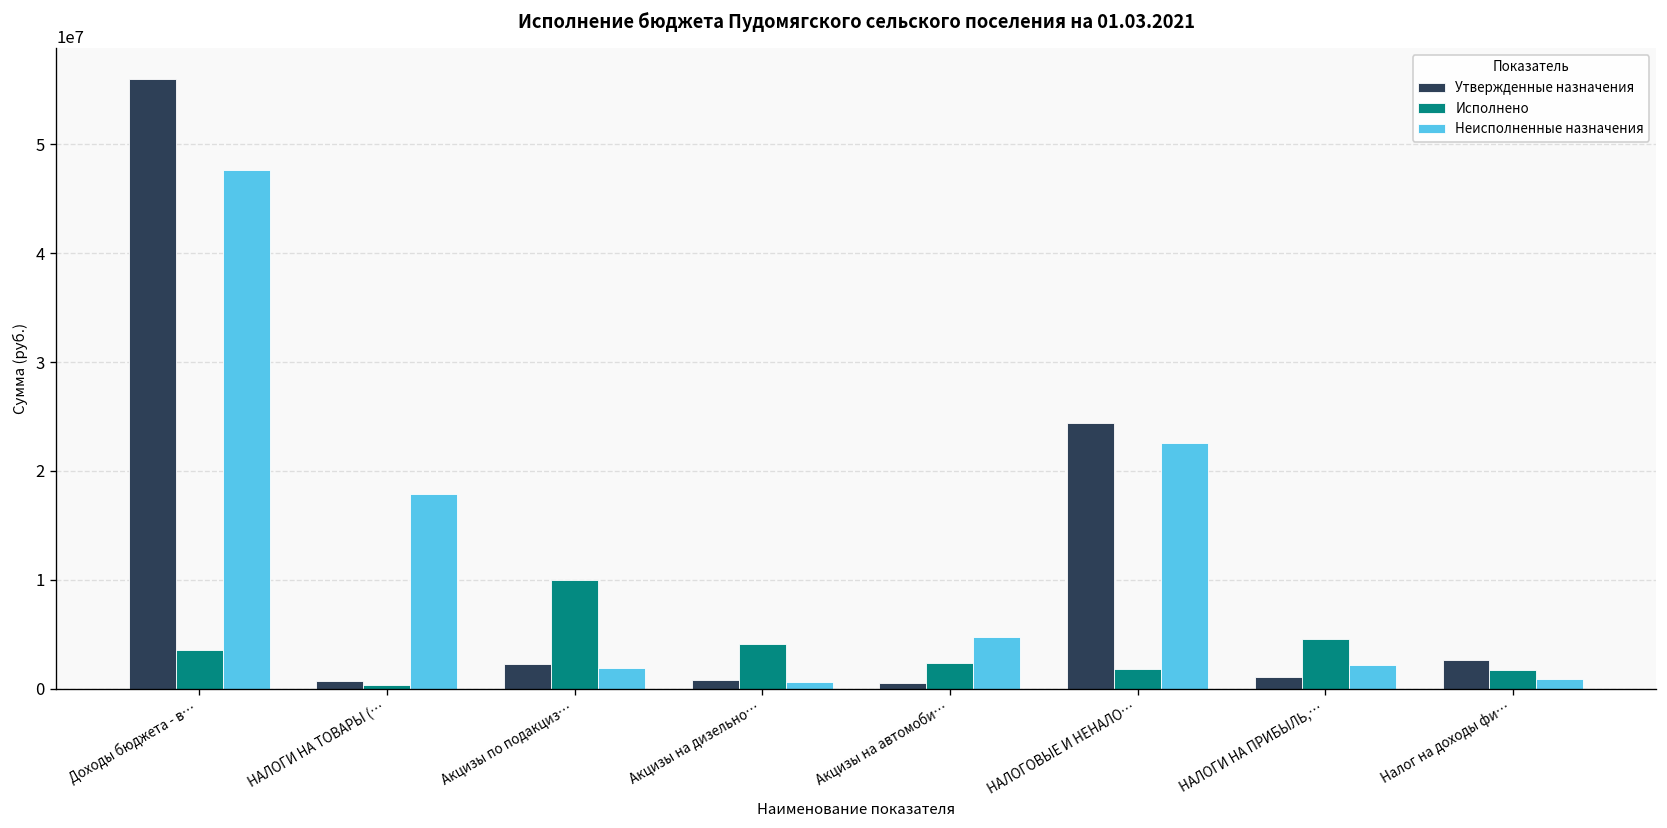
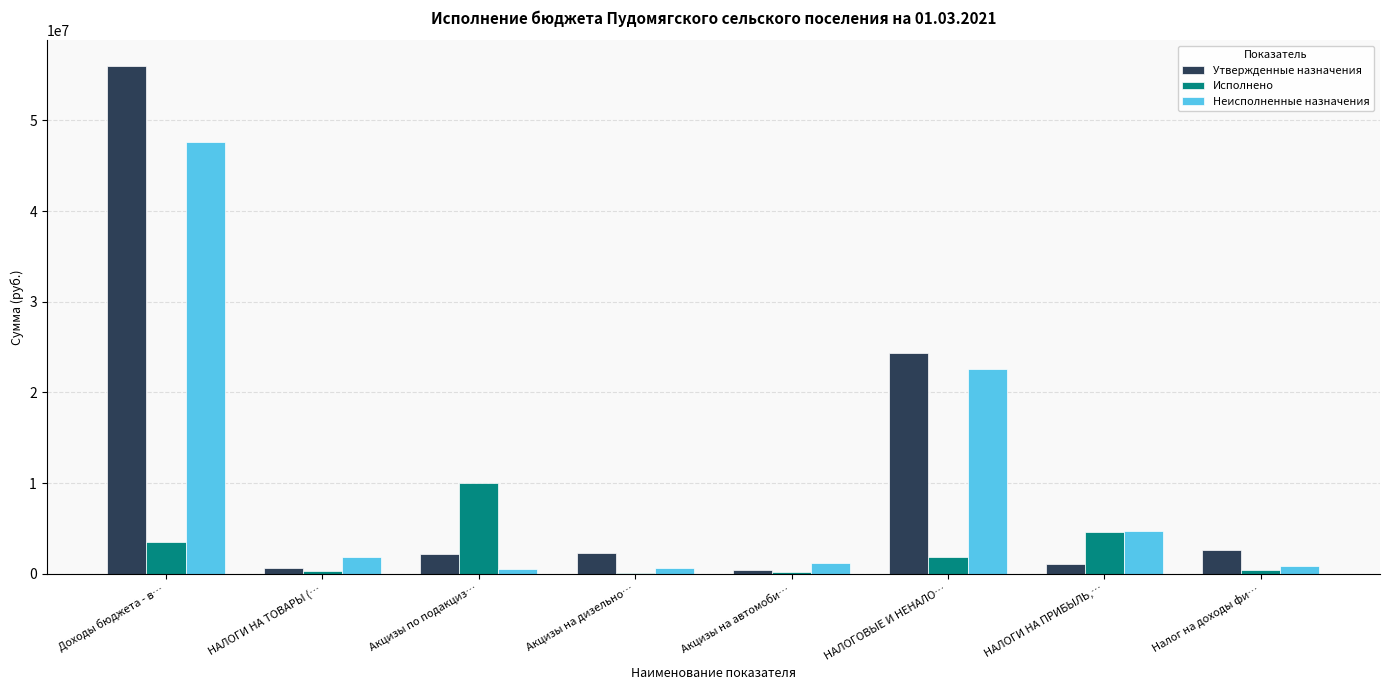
  {
    "Утвержденные назначения": {
      "Доходы бюджета - в…": 56000000,
      "НАЛОГИ НА ТОВАРЫ (…": 1000000,
      "Акцизы по подакциз…": 2000000,
-     "Акцизы на дизельно…": 1000000,
+     "Акцизы на дизельно…": 2000000,
      "Акцизы на автомоби…": 0,
      "НАЛОГОВЫЕ И НЕНАЛО…": 24000000,
      "НАЛОГИ НА ПРИБЫЛЬ,…": 1000000,
      "Налог на доходы фи…": 3000000
    },
    "Исполнено": {
      "Доходы бюджета - в…": 4000000,
      "НАЛОГИ НА ТОВАРЫ (…": 0,
      "Акцизы по подакциз…": 10000000,
-     "Акцизы на дизельно…": 4000000,
-     "Акцизы на автомоби…": 2000000,
+     "Акцизы на дизельно…": 0,
+     "Акцизы на автомоби…": 0,
      "НАЛОГОВЫЕ И НЕНАЛО…": 2000000,
      "НАЛОГИ НА ПРИБЫЛЬ,…": 5000000,
-     "Налог на доходы фи…": 2000000
+     "Налог на доходы фи…": 0
    },
    "Неисполненные назначения": {
      "Доходы бюджета - в…": 48000000,
-     "НАЛОГИ НА ТОВАРЫ (…": 18000000,
-     "Акцизы по подакциз…": 2000000,
+     "НАЛОГИ НА ТОВАРЫ (…": 2000000,
+     "Акцизы по подакциз…": 1000000,
      "Акцизы на дизельно…": 1000000,
-     "Акцизы на автомоби…": 5000000,
+     "Акцизы на автомоби…": 1000000,
      "НАЛОГОВЫЕ И НЕНАЛО…": 23000000,
-     "НАЛОГИ НА ПРИБЫЛЬ,…": 2000000,
+     "НАЛОГИ НА ПРИБЫЛЬ,…": 5000000,
      "Налог на доходы фи…": 1000000
    }
  }
